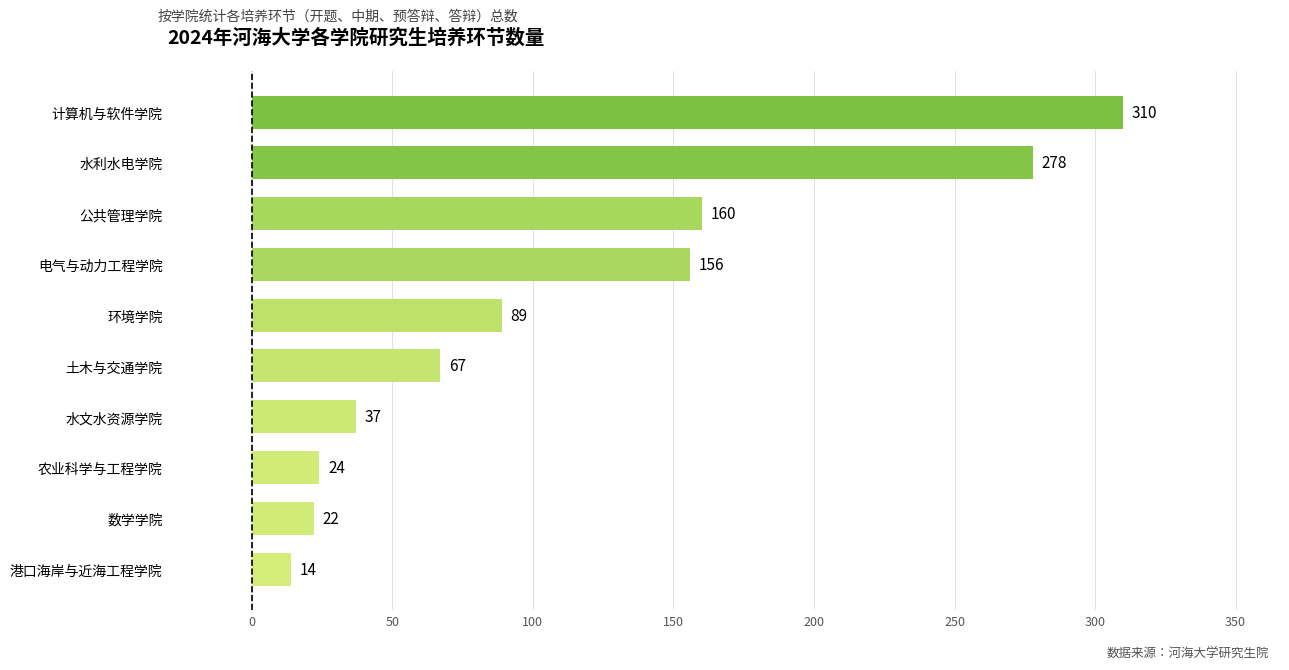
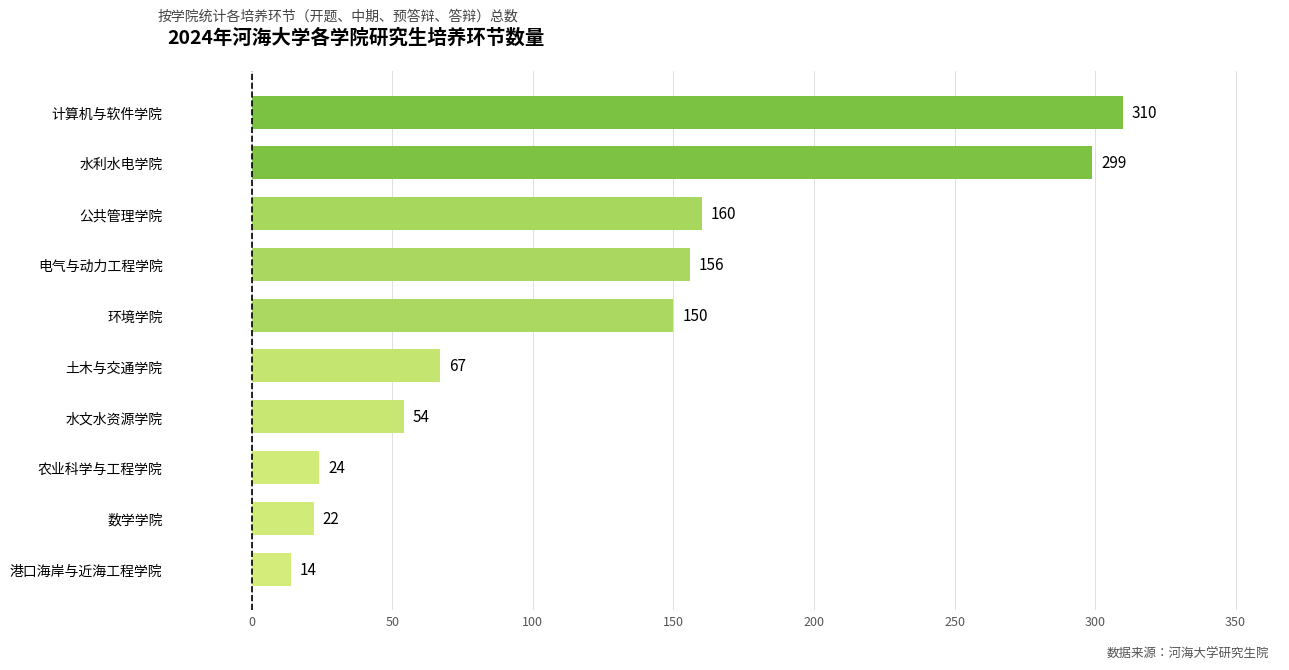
  {
    "计算机与软件学院": 310,
-   "水利水电学院": 278,
+   "水利水电学院": 299,
    "公共管理学院": 160,
    "电气与动力工程学院": 156,
-   "环境学院": 89,
+   "环境学院": 150,
    "土木与交通学院": 67,
-   "水文水资源学院": 37,
+   "水文水资源学院": 54,
    "农业科学与工程学院": 24,
    "数学学院": 22,
    "港口海岸与近海工程学院": 14
  }
